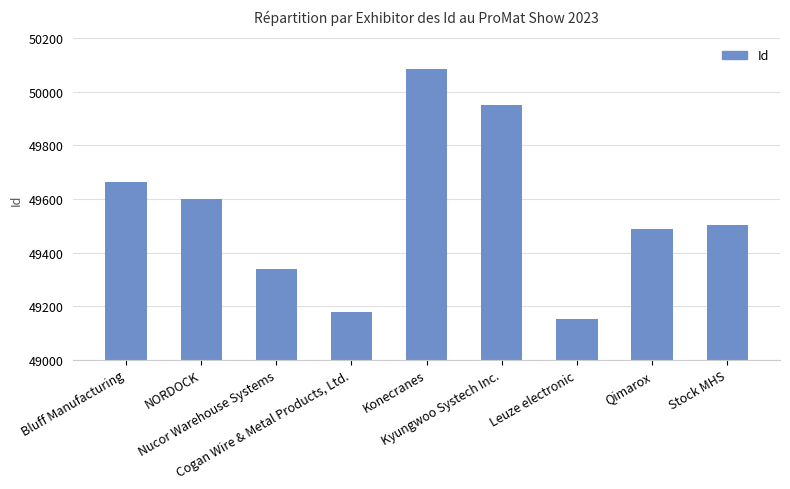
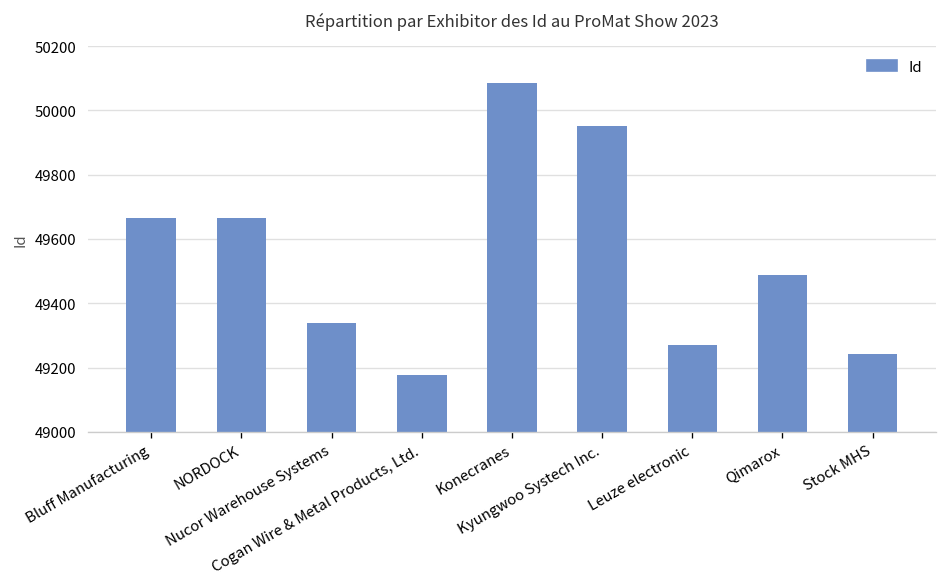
  {
    "Bluff Manufacturing": 49670,
-   "NORDOCK": 49600,
+   "NORDOCK": 49660,
    "Nucor Warehouse Systems": 49340,
    "Cogan Wire & Metal Products, Ltd.": 49180,
    "Konecranes": 50080,
    "Kyungwoo Systech Inc.": 49950,
-   "Leuze electronic": 49150,
+   "Leuze electronic": 49270,
    "Qimarox": 49490,
-   "Stock MHS": 49500
+   "Stock MHS": 49240
  }
